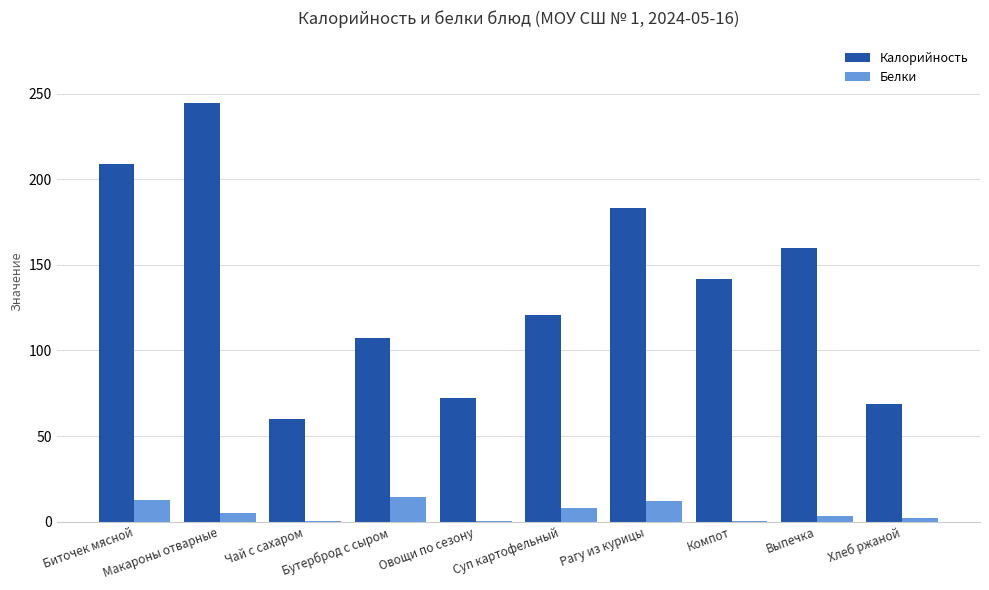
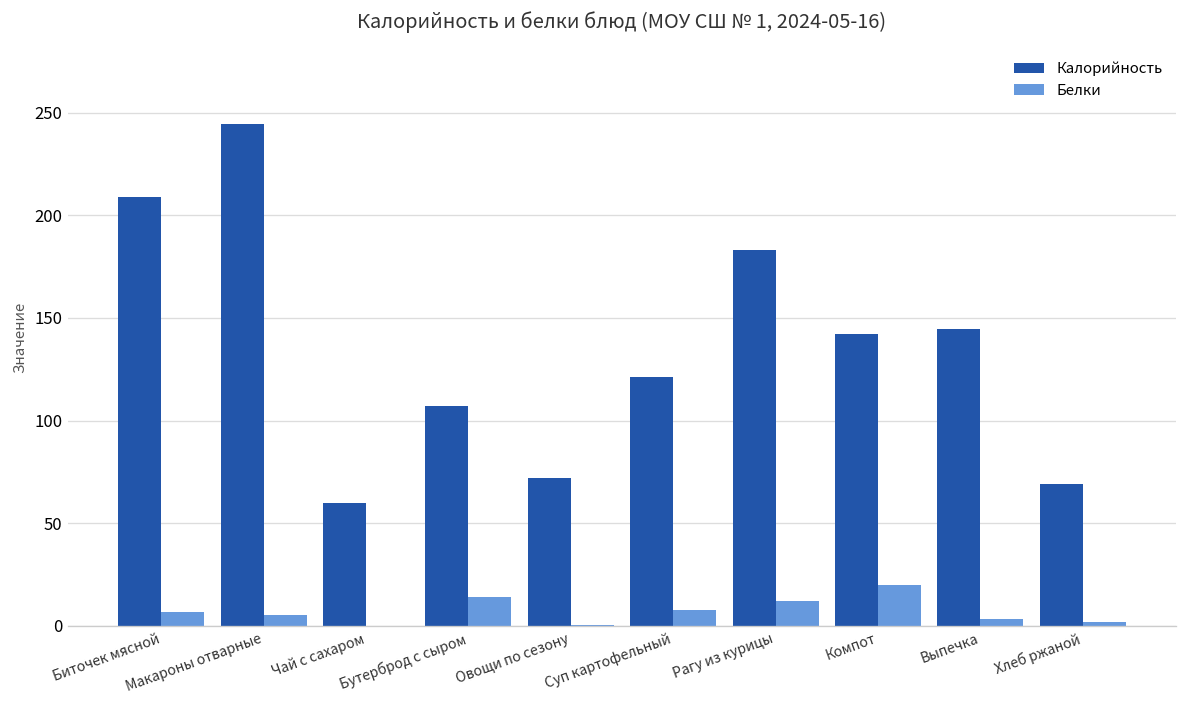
  {
    "Калорийность": {
      "Биточек мясной": 209,
      "Макароны отварные": 245,
      "Чай с сахаром": 60,
      "Бутерброд с сыром": 107,
      "Овощи по сезону": 72,
      "Суп картофельный": 121,
      "Рагу из курицы": 183,
      "Компот": 142,
-     "Выпечка": 160,
+     "Выпечка": 144,
      "Хлеб ржаной": 69
    },
    "Белки": {
-     "Биточек мясной": 13,
+     "Биточек мясной": 7,
      "Макароны отварные": 5,
      "Бутерброд с сыром": 14,
      "Суп картофельный": 8,
      "Рагу из курицы": 12,
-     "Компот": 0,
+     "Компот": 20,
      "Выпечка": 3,
      "Хлеб ржаной": 2
    }
  }
